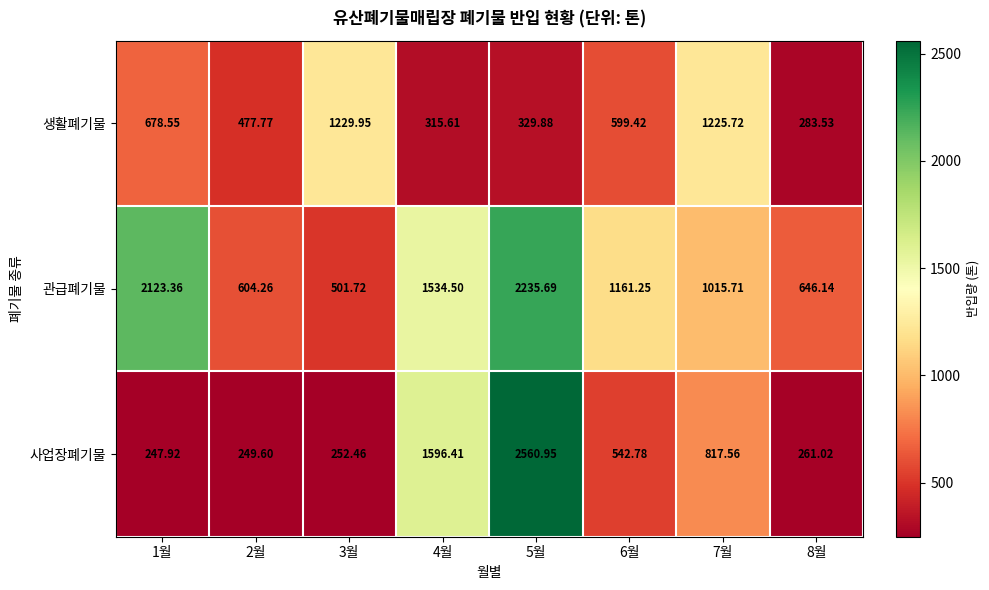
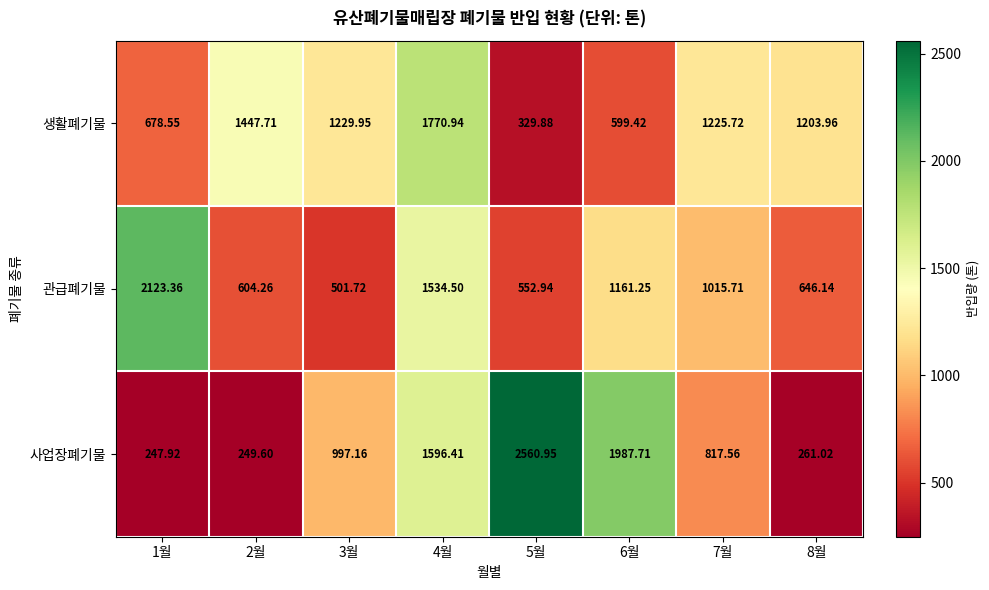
  {
    "생활폐기물": {
      "1월": 678.55,
-     "2월": 477.77,
+     "2월": 1447.71,
      "3월": 1229.95,
-     "4월": 315.61,
+     "4월": 1770.94,
      "5월": 329.88,
      "6월": 599.42,
      "7월": 1225.72,
-     "8월": 283.53
+     "8월": 1203.96
    },
    "관급폐기물": {
      "1월": 2123.36,
      "2월": 604.26,
      "3월": 501.72,
      "4월": 1534.50,
-     "5월": 2235.69,
+     "5월": 552.94,
      "6월": 1161.25,
      "7월": 1015.71,
      "8월": 646.14
    },
    "사업장폐기물": {
      "1월": 247.92,
      "2월": 249.60,
-     "3월": 252.46,
+     "3월": 997.16,
      "4월": 1596.41,
      "5월": 2560.95,
-     "6월": 542.78,
+     "6월": 1987.71,
      "7월": 817.56,
      "8월": 261.02
    }
  }
